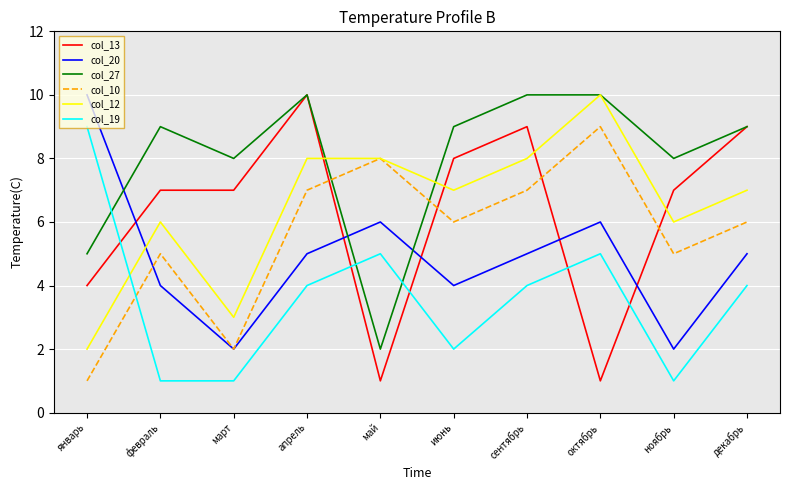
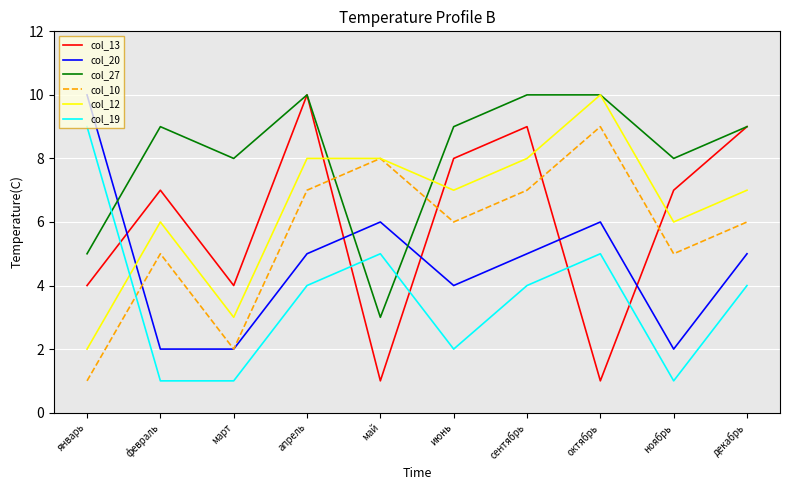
  {
    "col_13": {
      "январь": 4,
      "февраль": 7,
-     "март": 7,
+     "март": 4,
      "май": 1,
      "июнь": 8,
      "сентябрь": 9,
      "октябрь": 1,
      "ноябрь": 7
    },
    "col_20": {
-     "февраль": 4,
+     "февраль": 2,
      "апрель": 5,
      "май": 6,
      "июнь": 4,
      "сентябрь": 5,
      "октябрь": 6,
      "ноябрь": 2,
      "декабрь": 5
    },
    "col_27": {
      "январь": 5,
      "февраль": 9,
      "март": 8,
-     "май": 2,
+     "май": 3,
      "июнь": 9,
      "сентябрь": 10,
      "ноябрь": 8
    },
    "col_10": {
      "январь": 1,
      "февраль": 5,
      "апрель": 7,
      "июнь": 6,
      "сентябрь": 7,
      "октябрь": 9,
      "ноябрь": 5,
      "декабрь": 6
    },
    "col_12": {
      "январь": 2,
      "февраль": 6,
      "март": 3,
      "апрель": 8,
      "июнь": 7,
      "сентябрь": 8,
      "ноябрь": 6,
      "декабрь": 7
    },
    "col_19": {
      "февраль": 1,
      "март": 1,
      "апрель": 4,
      "май": 5,
      "июнь": 2,
      "сентябрь": 4,
      "октябрь": 5,
      "ноябрь": 1,
      "декабрь": 4
    }
  }
